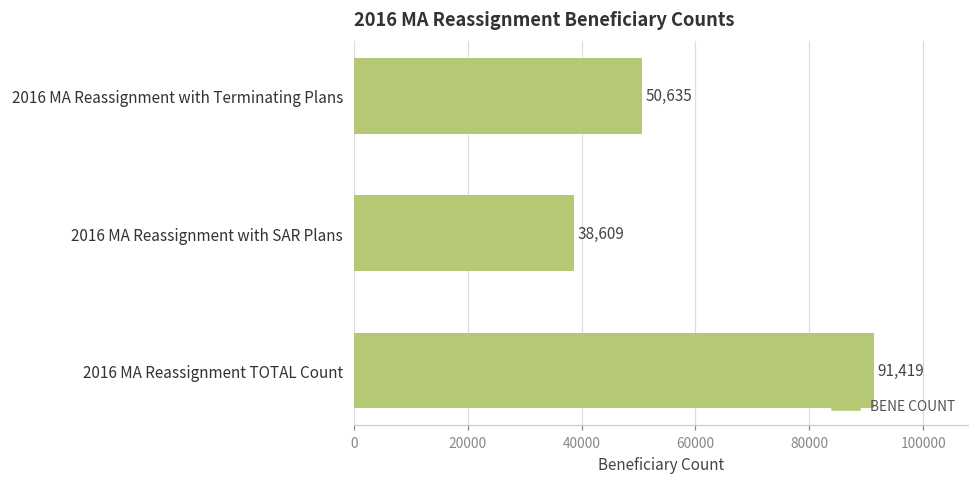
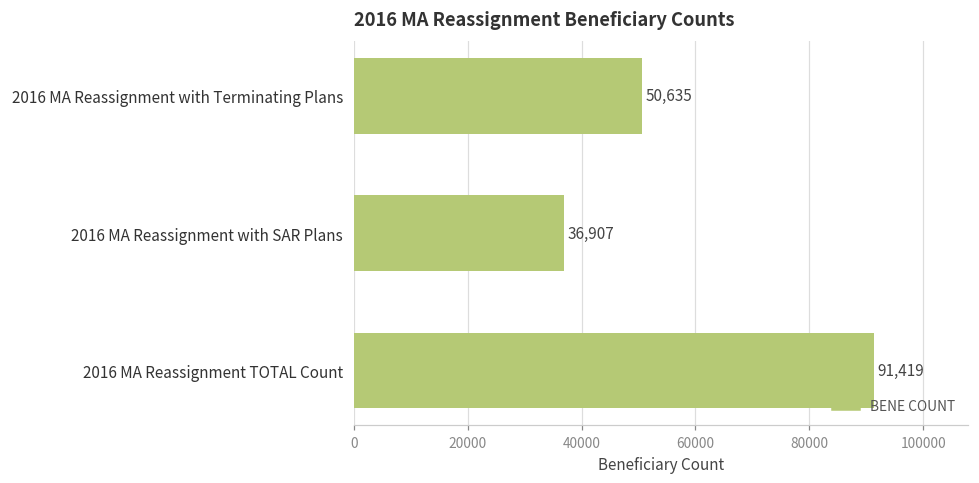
  {
    "2016 MA Reassignment with Terminating Plans": "50,635",
-   "2016 MA Reassignment with SAR Plans": "38,609",
+   "2016 MA Reassignment with SAR Plans": "36,907",
    "2016 MA Reassignment TOTAL Count": "91,419"
  }
